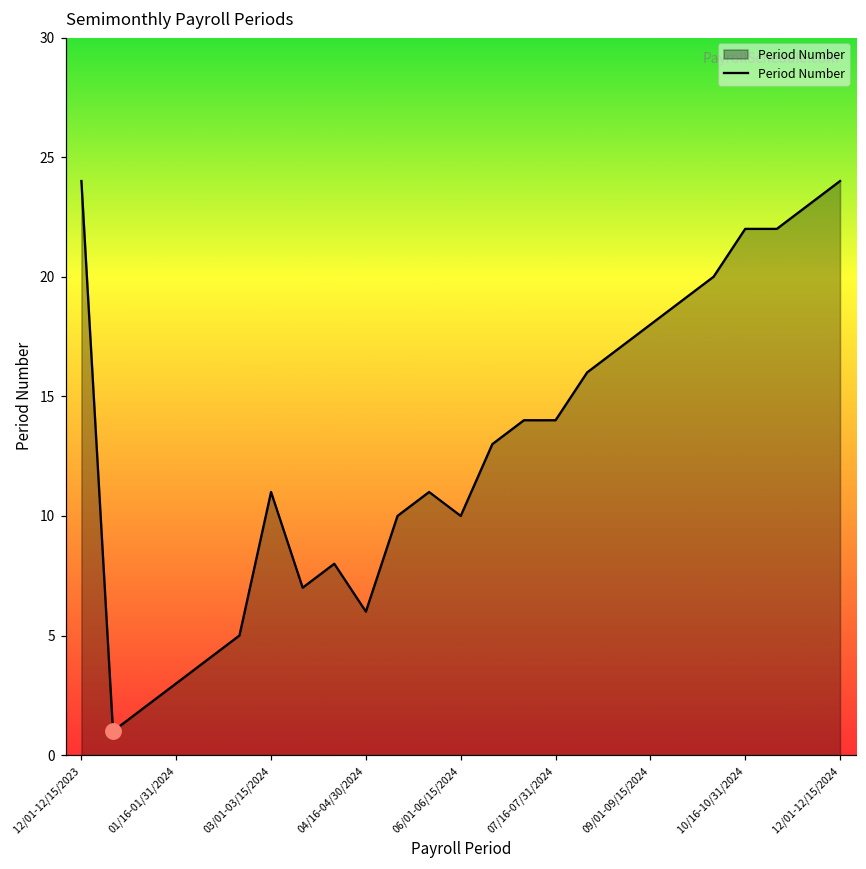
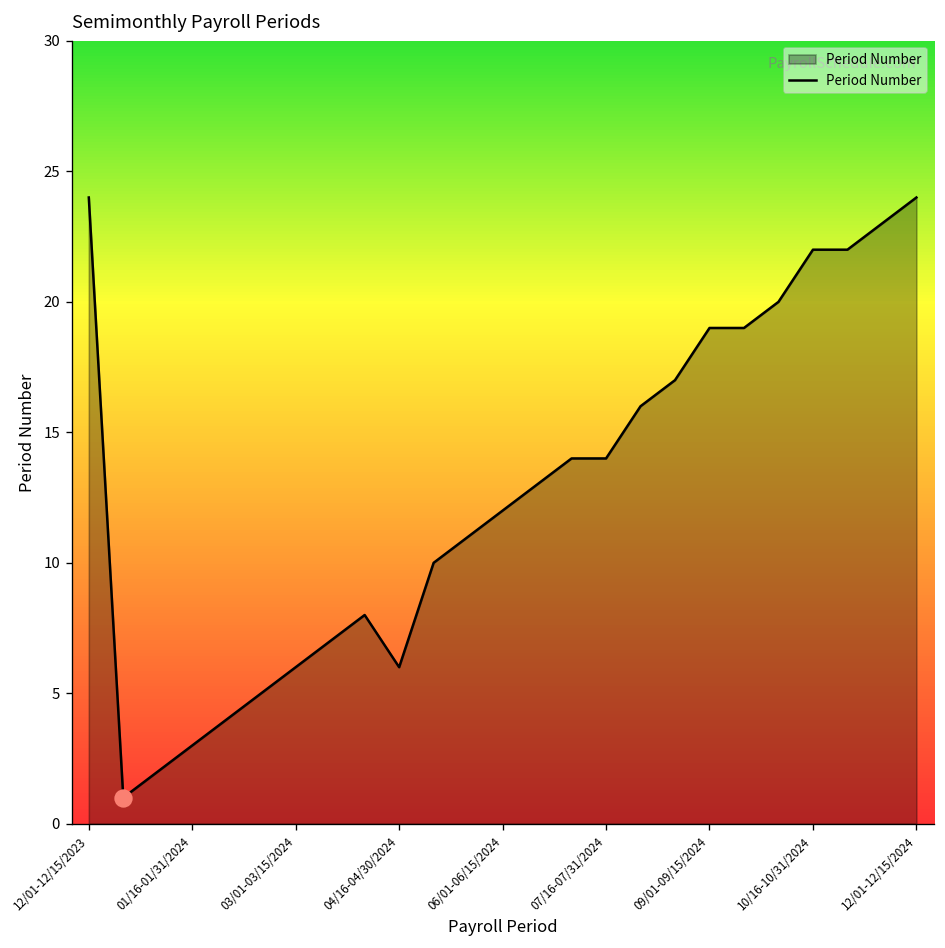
  {
    "Period Number": {
      "12/01-12/15/2023": 24,
      "01/16-01/31/2024": 3,
-     "03/01-03/15/2024": 11,
+     "03/01-03/15/2024": 6,
      "04/16-04/30/2024": 6,
-     "06/01-06/15/2024": 10,
+     "06/01-06/15/2024": 12,
      "07/16-07/31/2024": 14,
-     "09/01-09/15/2024": 18,
+     "09/01-09/15/2024": 19,
      "10/16-10/31/2024": 22,
      "12/01-12/15/2024": 24
    }
  }
